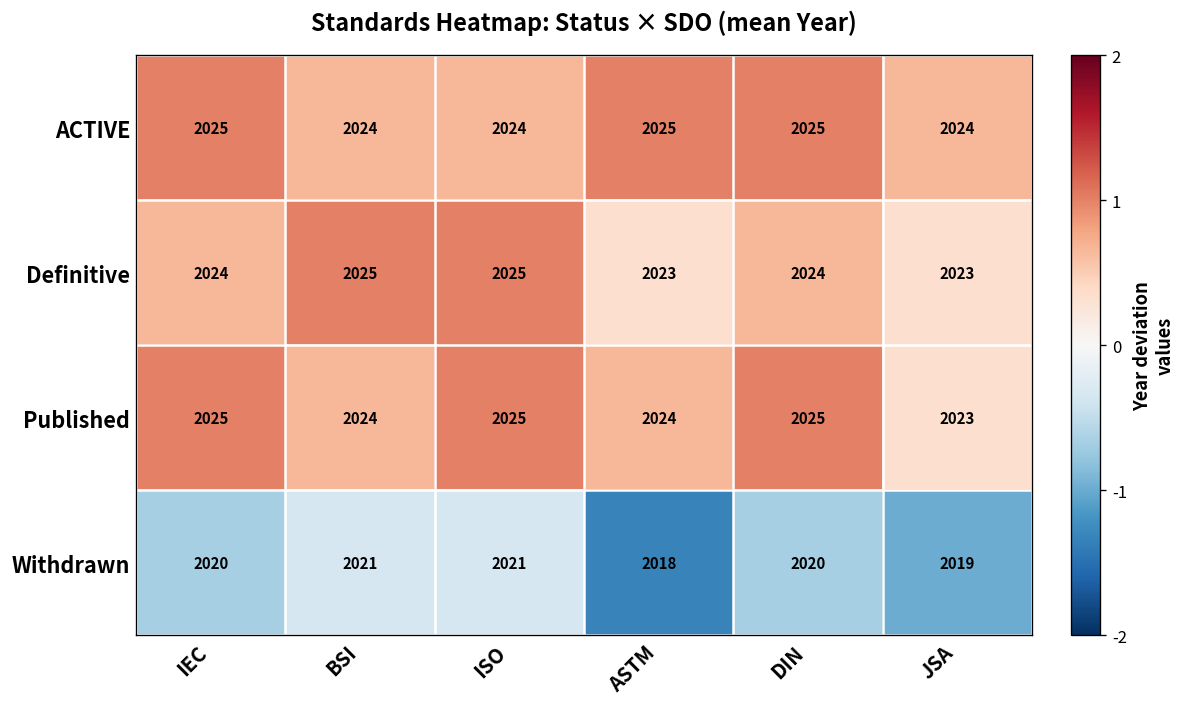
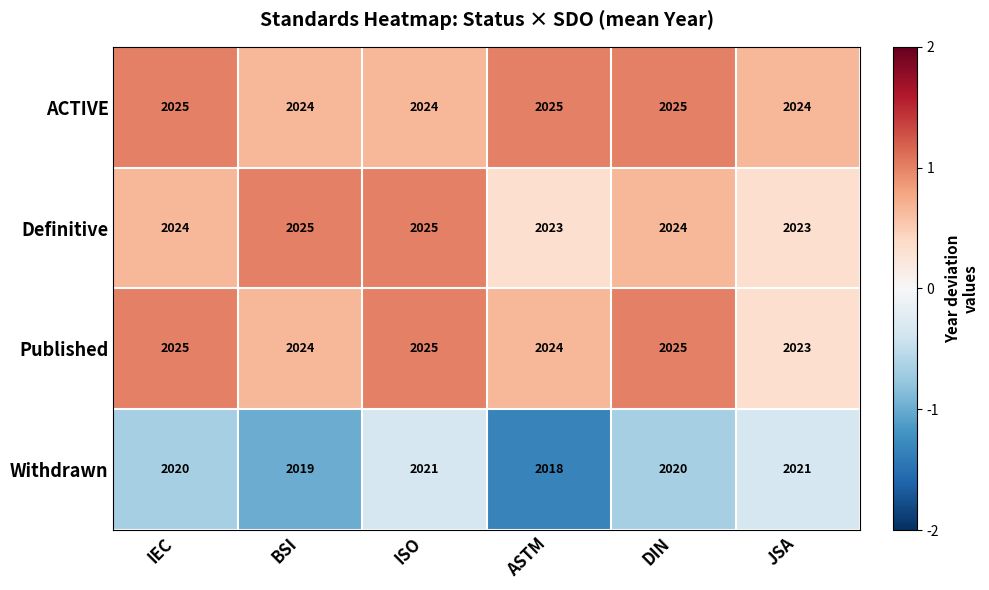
  {
    "ACTIVE": {
      "IEC": 2025,
      "BSI": 2024,
      "ISO": 2024,
      "ASTM": 2025,
      "DIN": 2025,
      "JSA": 2024
    },
    "Definitive": {
      "IEC": 2024,
      "BSI": 2025,
      "ISO": 2025,
      "ASTM": 2023,
      "DIN": 2024,
      "JSA": 2023
    },
    "Published": {
      "IEC": 2025,
      "BSI": 2024,
      "ISO": 2025,
      "ASTM": 2024,
      "DIN": 2025,
      "JSA": 2023
    },
    "Withdrawn": {
      "IEC": 2020,
-     "BSI": 2021,
+     "BSI": 2019,
      "ISO": 2021,
      "ASTM": 2018,
      "DIN": 2020,
-     "JSA": 2019
+     "JSA": 2021
    }
  }
